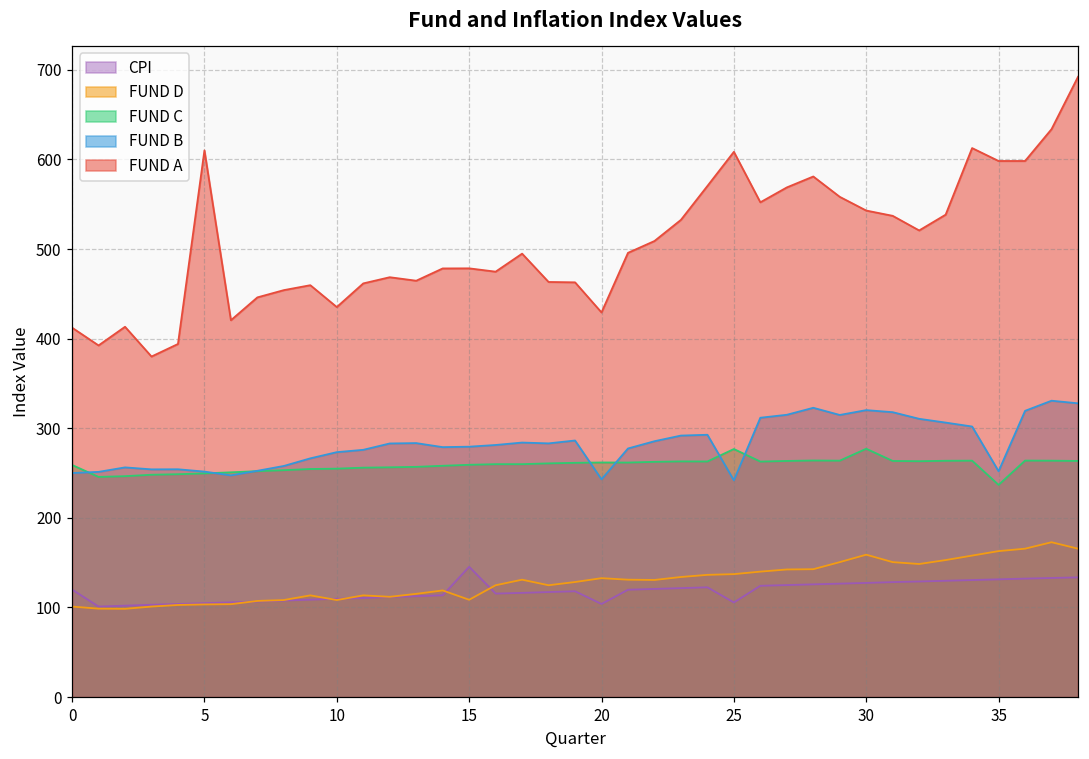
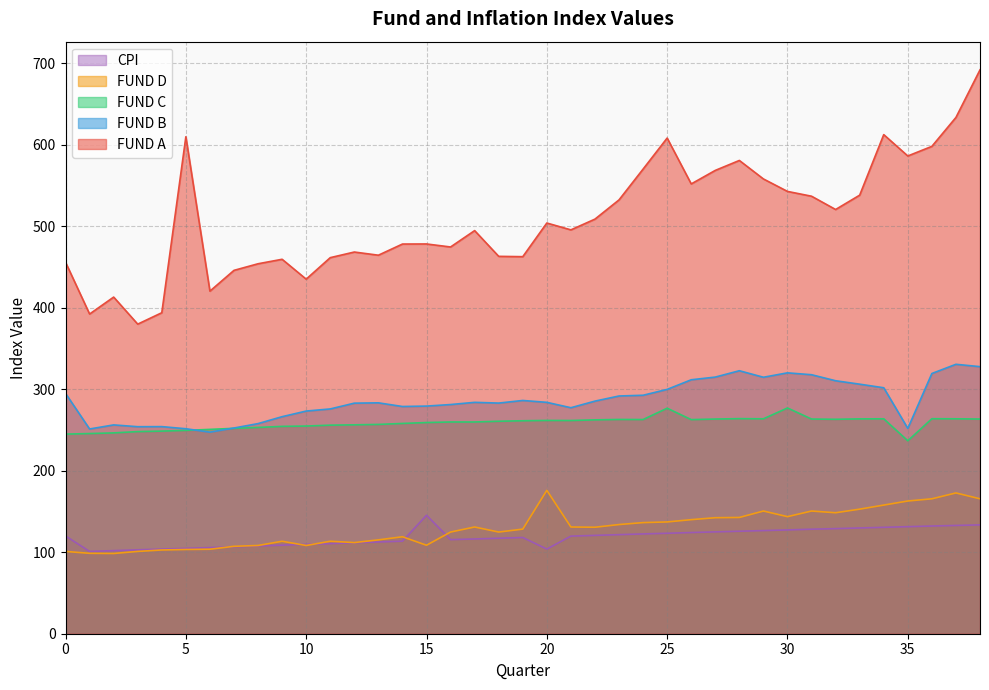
  {
    "CPI": {
      "0": 120,
      "15": 150,
      "20": 100,
-     "25": 110,
+     "25": 120,
      "30": 130,
      "35": 130
    },
    "FUND D": {
      "0": 100,
      "15": 110,
-     "20": 130,
+     "20": 180,
      "25": 140,
-     "30": 160,
+     "30": 140,
      "35": 160
    },
    "FUND C": {
-     "0": 260,
+     "0": 250,
      "10": 250,
      "15": 260,
      "20": 260,
      "25": 280,
      "30": 280,
      "35": 240
    },
    "FUND B": {
-     "0": 250,
+     "0": 300,
      "10": 270,
      "15": 280,
-     "20": 240,
-     "25": 240,
+     "20": 280,
+     "25": 300,
      "30": 320,
      "35": 250
    },
    "FUND A": {
-     "0": 410,
+     "0": 460,
      "5": 610,
      "10": 440,
      "15": 480,
-     "20": 430,
+     "20": 500,
      "25": 610,
      "30": 540,
-     "35": 600
+     "35": 590
    }
  }
